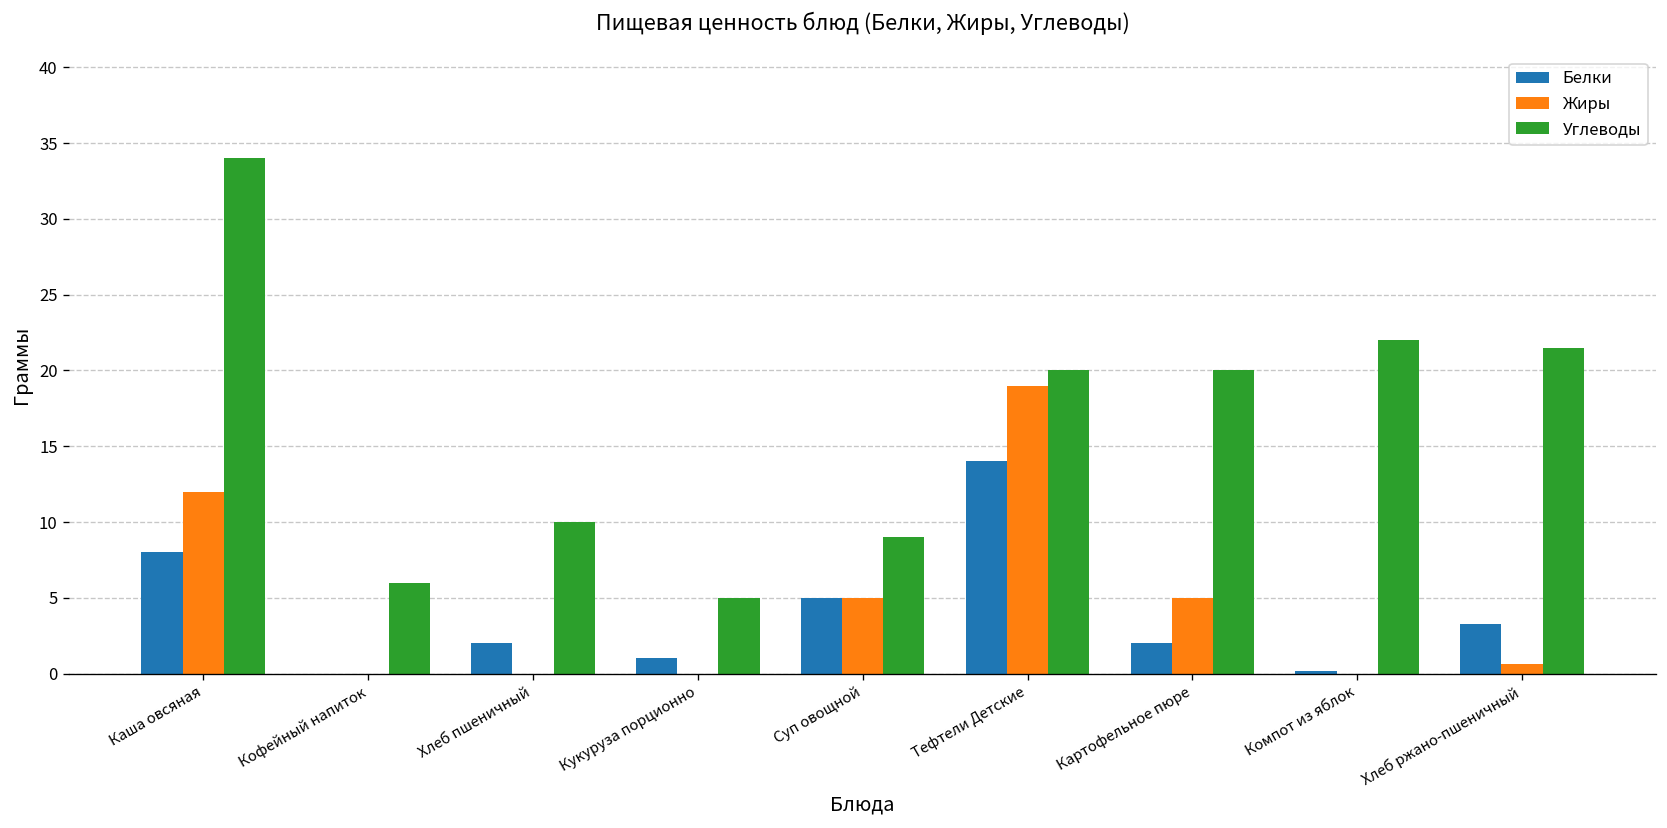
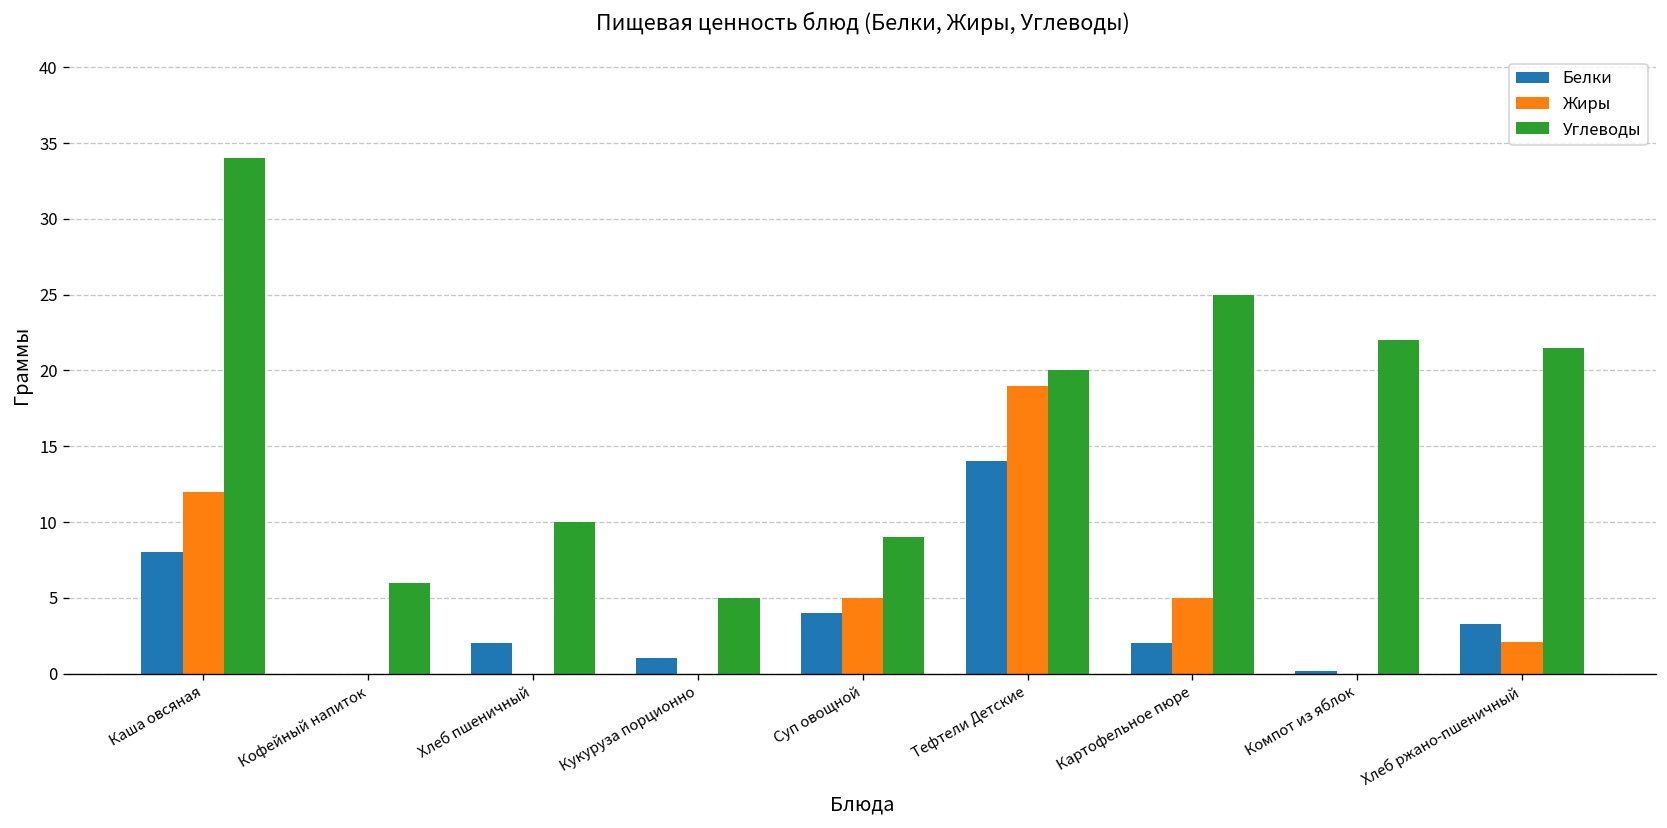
  {
    "Белки": {
      "Каша овсяная": 8,
      "Кофейный напиток": 0,
      "Хлеб пшеничный": 2,
      "Кукуруза порционно": 1,
-     "Суп овощной": 5,
+     "Суп овощной": 4,
      "Тефтели Детские": 14,
      "Картофельное пюре": 2,
      "Хлеб ржано-пшеничный": 3.3
    },
    "Жиры": {
      "Каша овсяная": 12.0,
      "Кофейный напиток": 0.0,
      "Хлеб пшеничный": 0.0,
      "Кукуруза порционно": 0.0,
      "Суп овощной": 5.0,
      "Тефтели Детские": 19.0,
      "Картофельное пюре": 5.0,
      "Компот из яблок": 0.0,
-     "Хлеб ржано-пшеничный": 0.6
+     "Хлеб ржано-пшеничный": 2.1
    },
    "Углеводы": {
      "Каша овсяная": 34,
      "Кофейный напиток": 6,
      "Хлеб пшеничный": 10,
      "Кукуруза порционно": 5,
      "Суп овощной": 9,
      "Тефтели Детские": 20,
-     "Картофельное пюре": 20,
+     "Картофельное пюре": 25,
      "Компот из яблок": 22,
      "Хлеб ржано-пшеничный": 21.5
    }
  }
